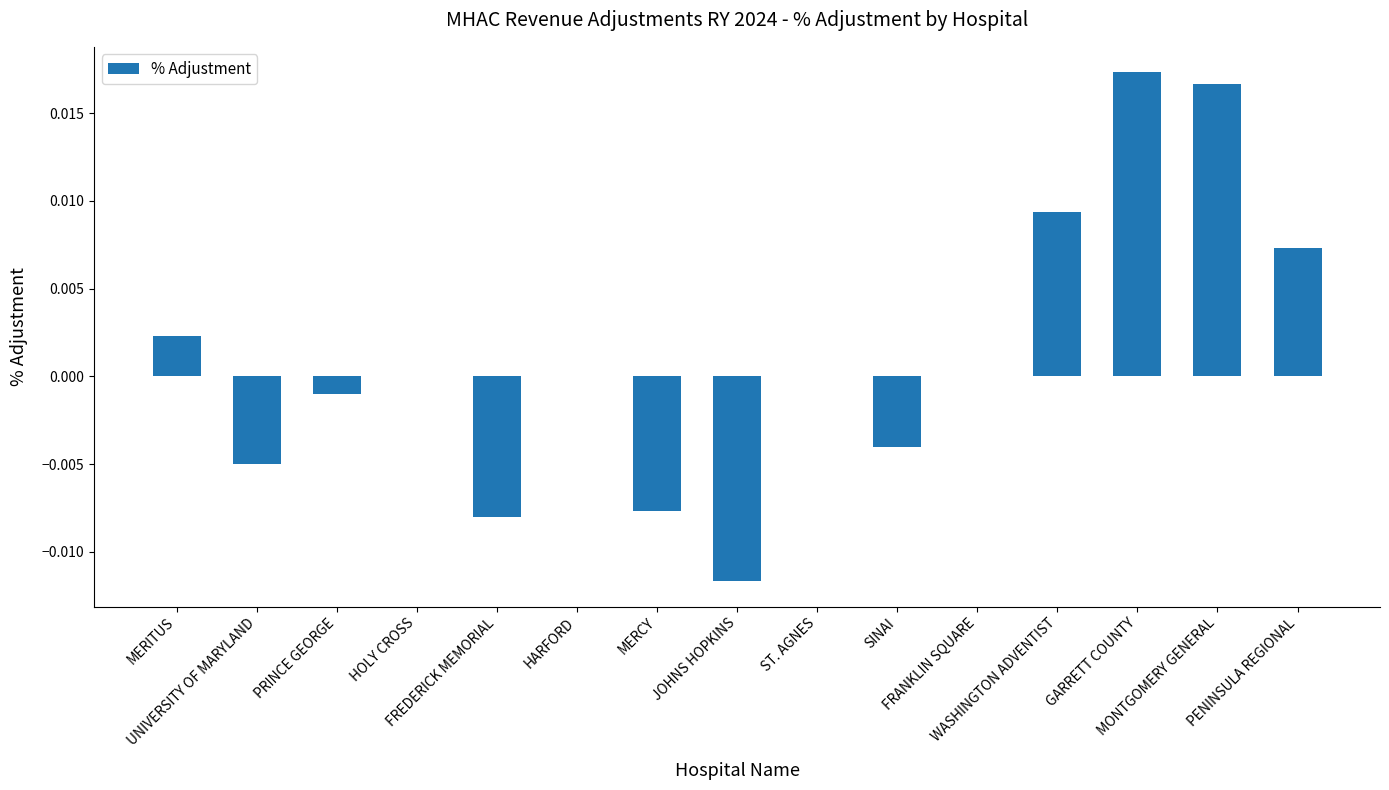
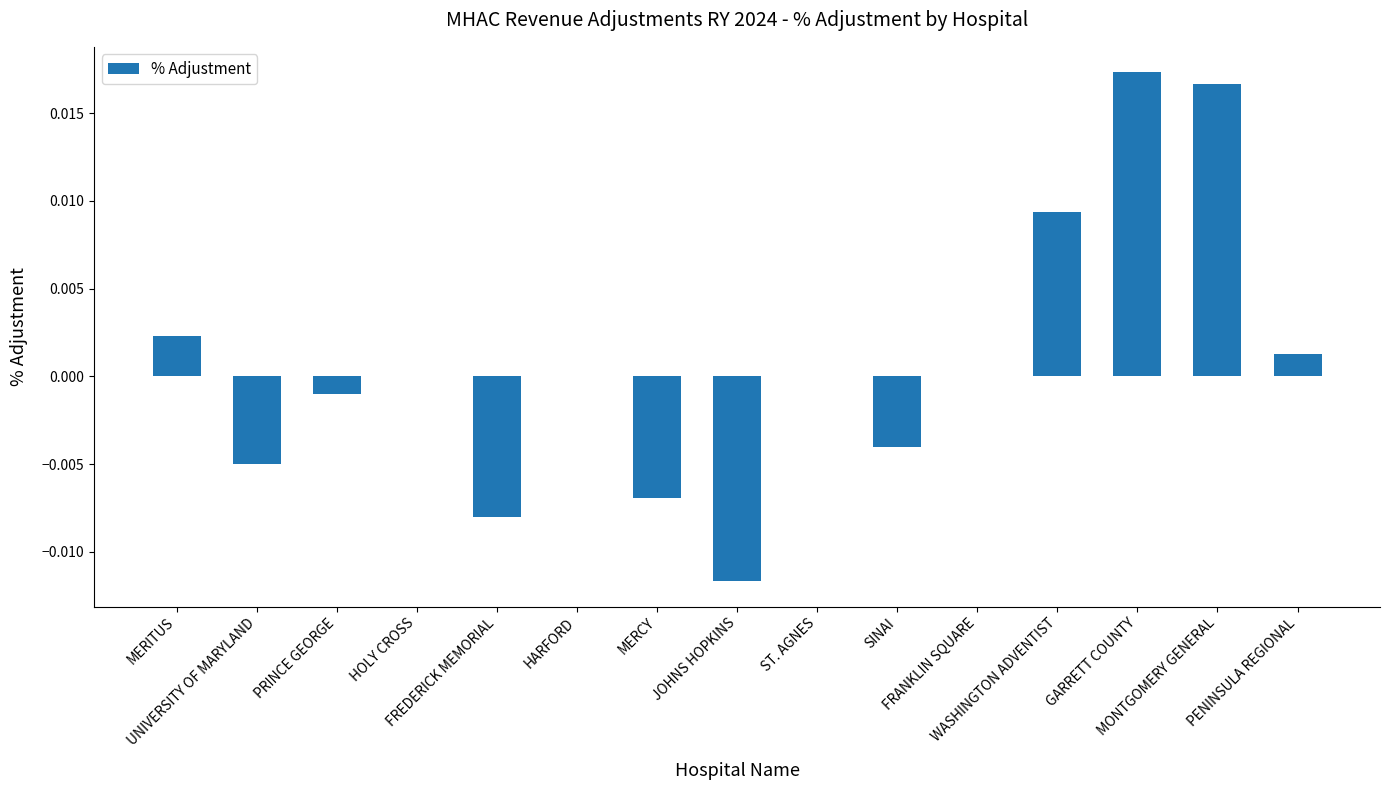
  {
    "MERITUS": 0.0023,
    "UNIVERSITY OF MARYLAND": -0.0050,
    "PRINCE GEORGE": -0.0010,
    "HOLY CROSS": 0.0000,
    "FREDERICK MEMORIAL": -0.0080,
    "HARFORD": 0.0000,
-   "MERCY": -0.0077,
+   "MERCY": -0.0070,
    "JOHNS HOPKINS": -0.0117,
    "ST. AGNES": 0.0000,
    "SINAI": -0.0040,
    "FRANKLIN SQUARE": 0.0000,
    "WASHINGTON ADVENTIST": 0.0094,
    "GARRETT COUNTY": 0.0173,
    "MONTGOMERY GENERAL": 0.0167,
-   "PENINSULA REGIONAL": 0.0073
+   "PENINSULA REGIONAL": 0.0012
  }
